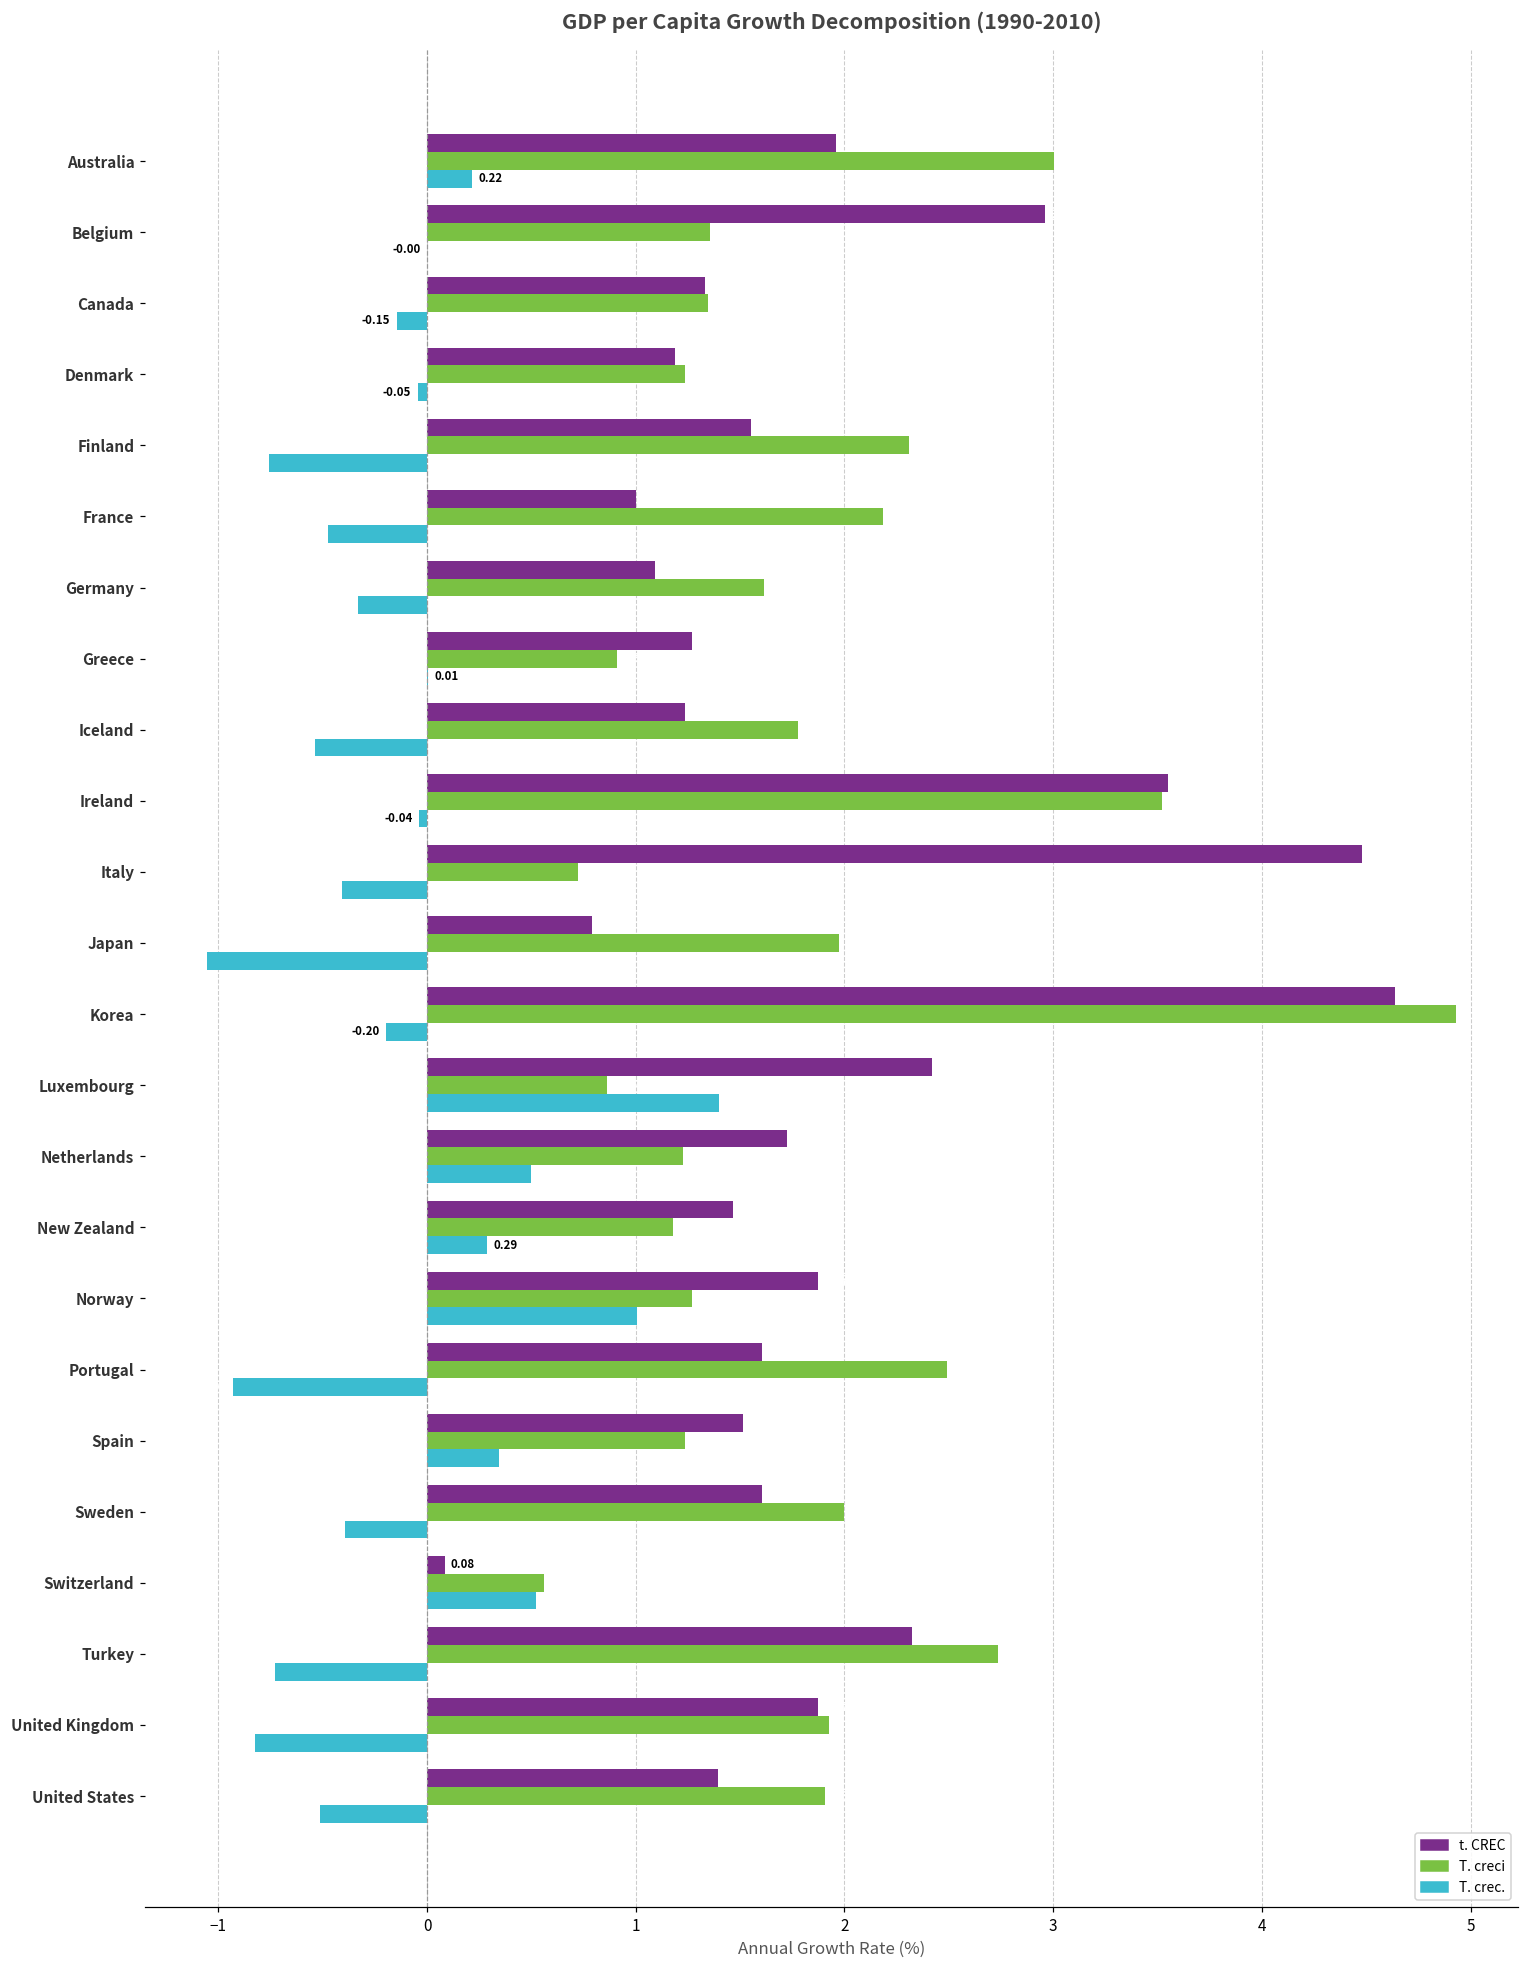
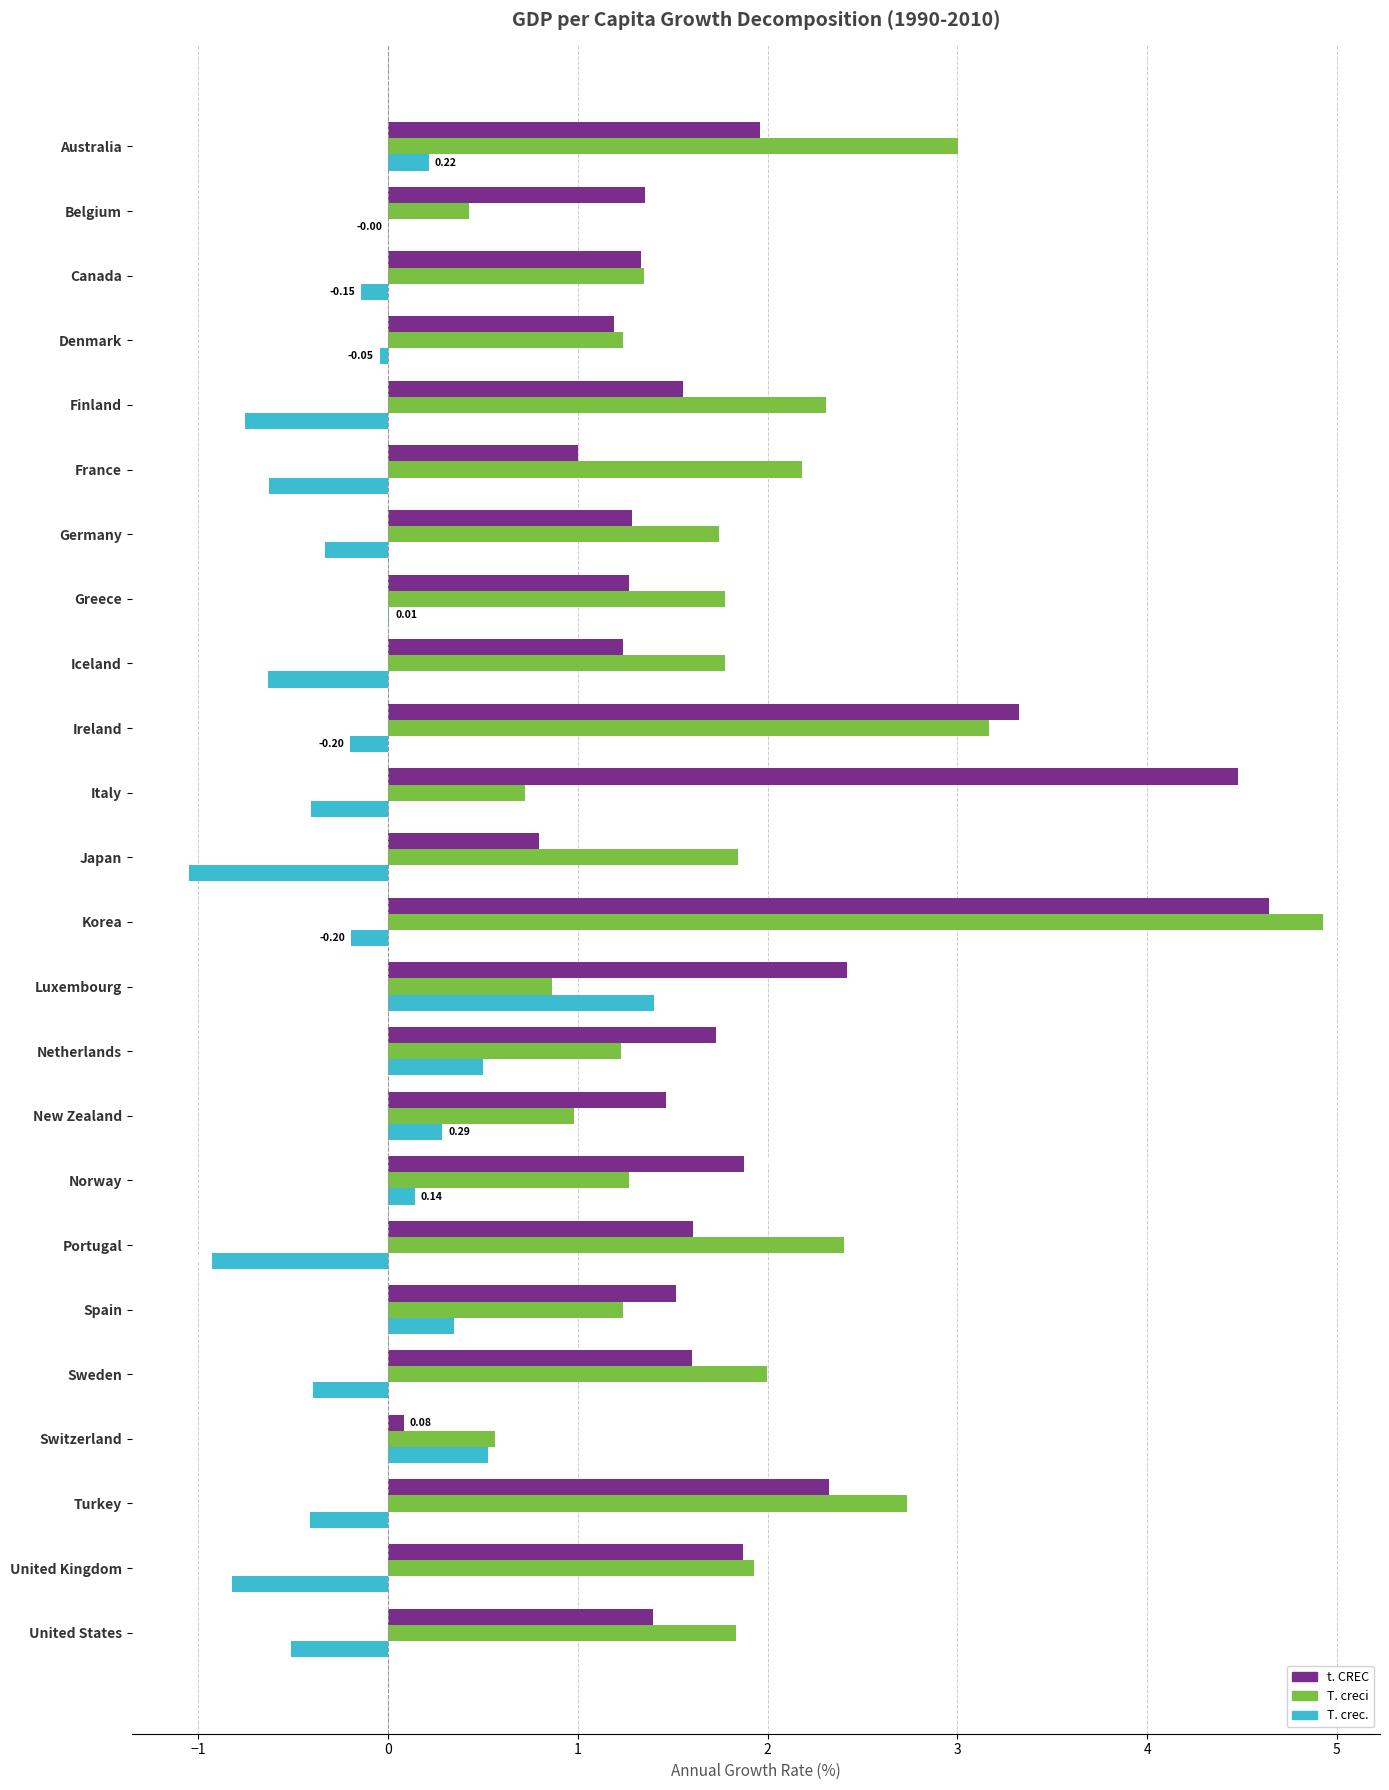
  {
    "t. CREC": {
      "Australia": 1.96,
-     "Belgium": 2.96,
+     "Belgium": 1.36,
      "Canada": 1.33,
      "Denmark": 1.19,
      "Finland": 1.55,
      "France": 1.00,
-     "Germany": 1.09,
+     "Germany": 1.28,
      "Greece": 1.27,
      "Iceland": 1.24,
-     "Ireland": 3.55,
+     "Ireland": 3.32,
      "Italy": 4.48,
      "Japan": 0.79,
      "Korea": 4.64,
      "Luxembourg": 2.42,
      "Netherlands": 1.73,
      "New Zealand": 1.47,
      "Norway": 1.87,
      "Portugal": 1.61,
      "Spain": 1.52,
      "Sweden": 1.60,
      "Turkey": 2.32,
      "United Kingdom": 1.87,
      "United States": 1.39
    },
    "T. creci": {
      "Australia": 3.00,
-     "Belgium": 1.36,
+     "Belgium": 0.43,
      "Canada": 1.35,
      "Denmark": 1.24,
      "Finland": 2.31,
      "France": 2.18,
-     "Germany": 1.61,
-     "Greece": 0.91,
+     "Germany": 1.74,
+     "Greece": 1.77,
      "Iceland": 1.78,
-     "Ireland": 3.52,
+     "Ireland": 3.17,
      "Italy": 0.72,
-     "Japan": 1.97,
+     "Japan": 1.84,
      "Korea": 4.93,
      "Luxembourg": 0.86,
      "Netherlands": 1.23,
-     "New Zealand": 1.18,
+     "New Zealand": 0.98,
      "Norway": 1.27,
-     "Portugal": 2.49,
+     "Portugal": 2.40,
      "Spain": 1.24,
      "Sweden": 2.00,
      "Switzerland": 0.56,
      "Turkey": 2.74,
      "United Kingdom": 1.93,
-     "United States": 1.91
+     "United States": 1.83
    },
    "T. crec.": {
      "Australia": 0.22,
      "Belgium": -0.00,
      "Canada": -0.15,
      "Denmark": -0.05,
-     "France": -0.47,
+     "France": -0.63,
      "Greece": 0.01,
-     "Iceland": -0.54,
-     "Ireland": -0.04,
+     "Iceland": -0.63,
+     "Ireland": -0.20,
      "Korea": -0.20,
      "New Zealand": 0.29,
-     "Norway": 1.01,
-     "Turkey": -0.73
+     "Norway": 0.14,
+     "Turkey": -0.41
    }
  }
